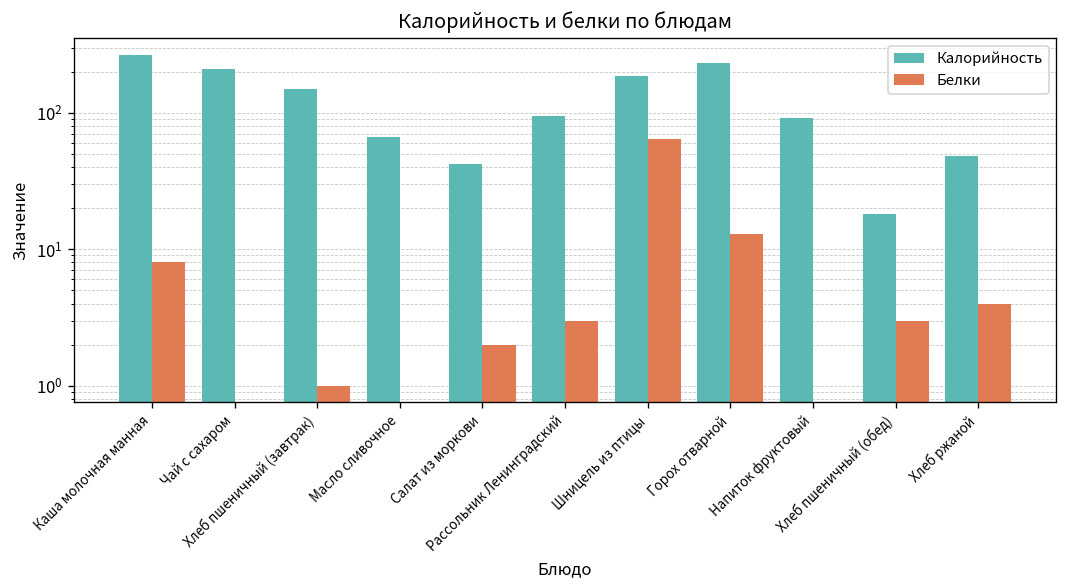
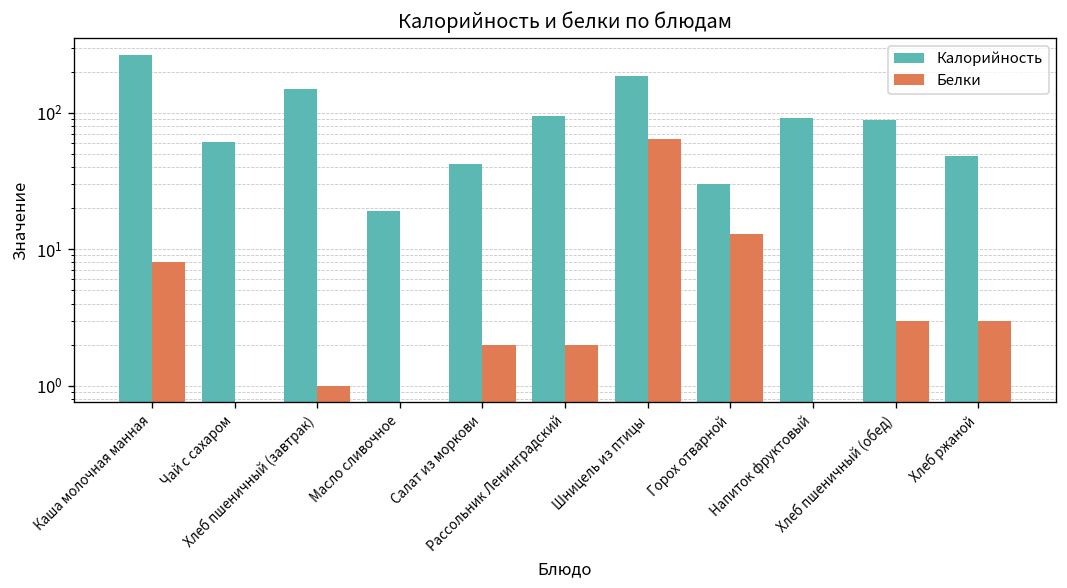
  {
    "Калорийность": {
      "Каша молочная манная": 270,
-     "Чай с сахаром": 210,
+     "Чай с сахаром": 60,
      "Хлеб пшеничный (завтрак)": 150,
-     "Масло сливочное": 70,
+     "Масло сливочное": 19,
      "Салат из моркови": 42,
      "Рассольник Ленинградский": 90,
      "Шницель из птицы": 190,
-     "Горох отварной": 230,
+     "Горох отварной": 30,
      "Напиток фруктовый": 90,
-     "Хлеб пшеничный (обед)": 18,
+     "Хлеб пшеничный (обед)": 90,
      "Хлеб ржаной": 48
    },
    "Белки": {
      "Каша молочная манная": 8,
      "Хлеб пшеничный (завтрак)": 1,
      "Салат из моркови": 2,
-     "Рассольник Ленинградский": 3,
+     "Рассольник Ленинградский": 2,
      "Шницель из птицы": 60,
      "Горох отварной": 13,
      "Хлеб пшеничный (обед)": 3,
-     "Хлеб ржаной": 4
+     "Хлеб ржаной": 3
    }
  }
